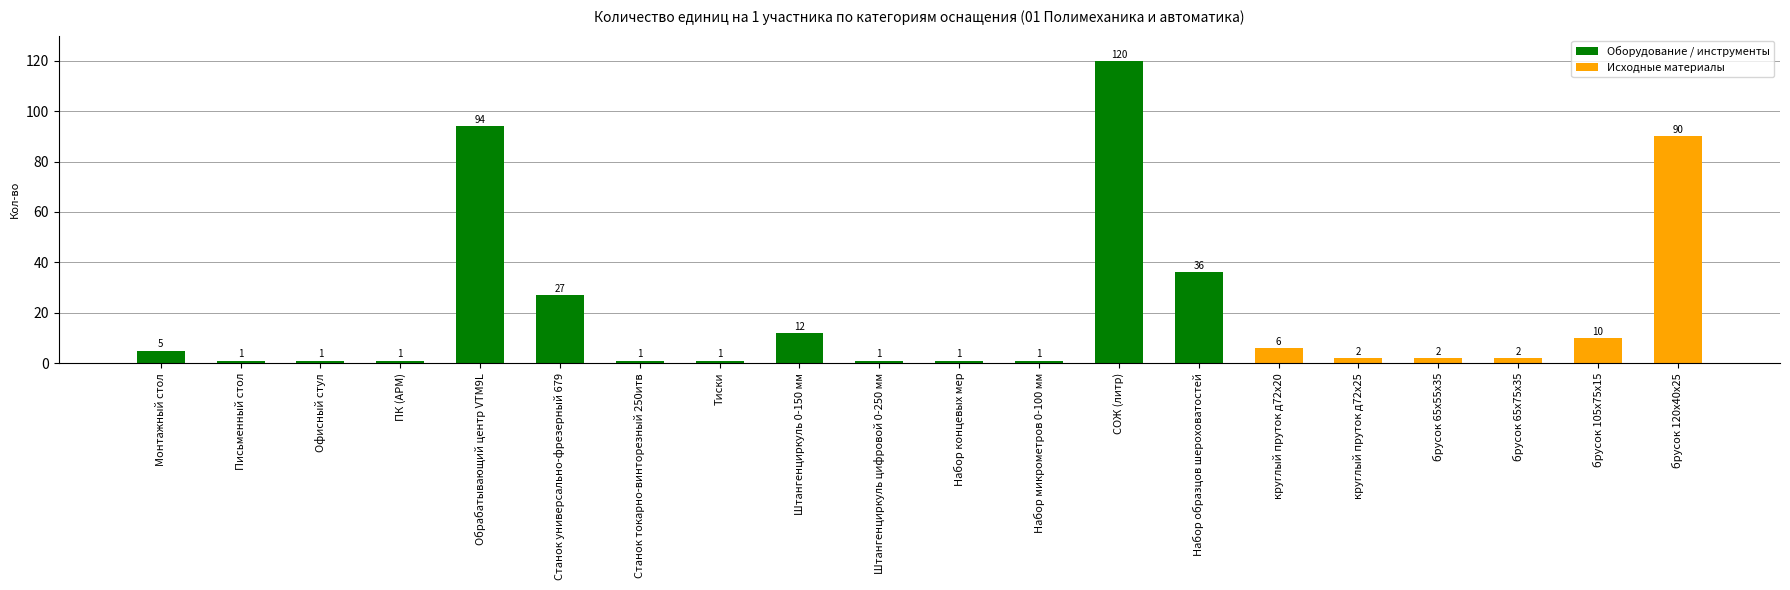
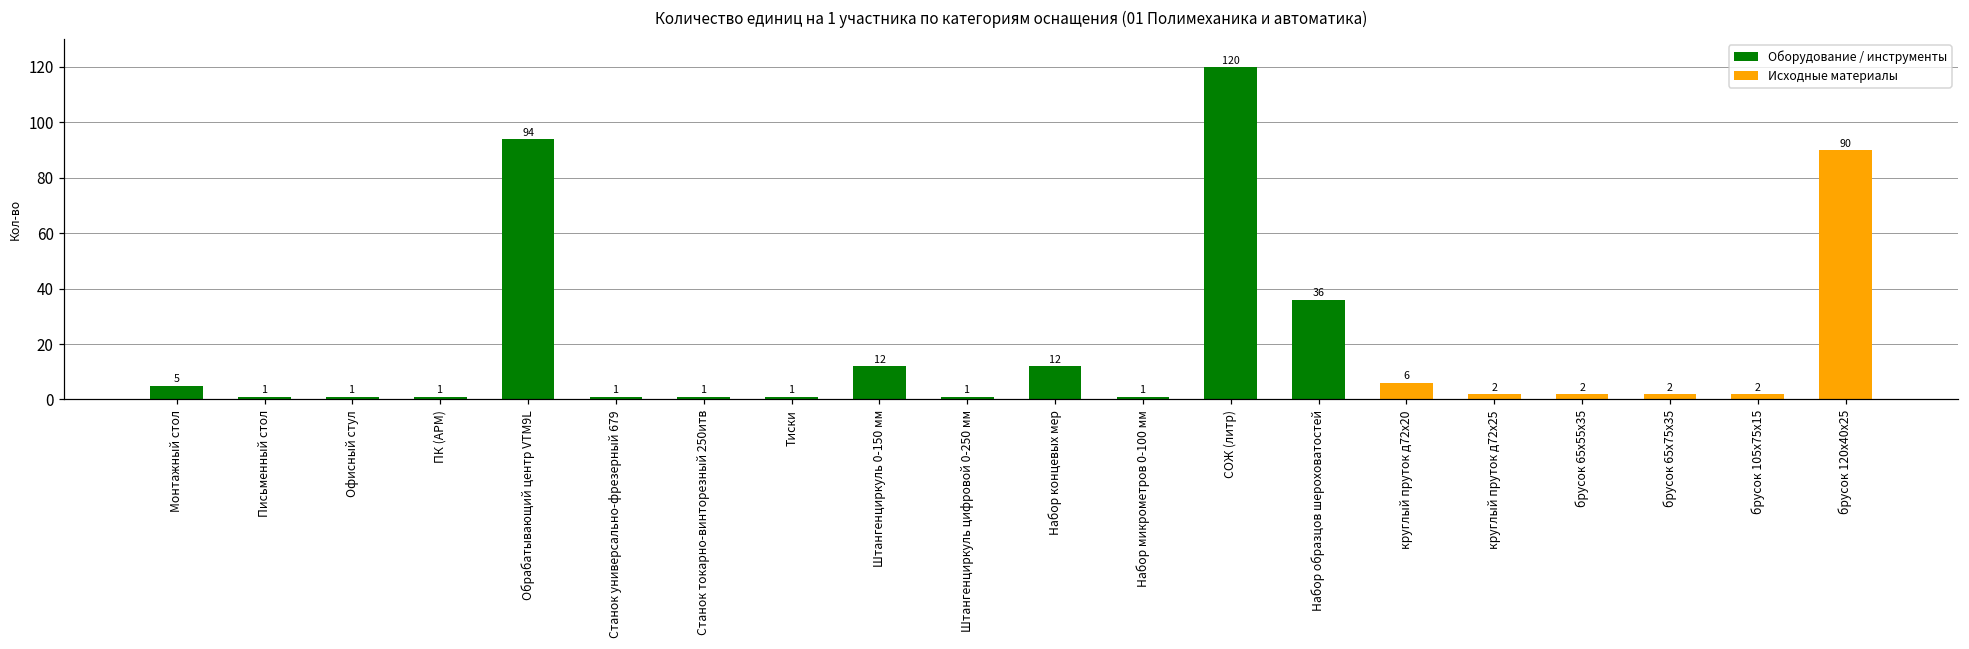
  {
    "Монтажный стол": 5,
    "Письменный стол": 1,
    "Офисный стул": 1,
    "ПК (АРМ)": 1,
    "Обрабатывающий центр VТМ9L": 94,
-   "Станок универсально-фрезерный 679": 27,
+   "Станок универсально-фрезерный 679": 1,
    "Станок токарно-винторезный 250итв": 1,
    "Тиски": 1,
    "Штангенциркуль 0-150 мм": 12,
    "Штангенциркуль цифровой 0-250 мм": 1,
-   "Набор концевых мер": 1,
+   "Набор концевых мер": 12,
    "Набор микрометров 0-100 мм": 1,
    "СОЖ (литр)": 120,
    "Набор образцов шероховатостей": 36,
    "круглый пруток д72х20": 6,
    "круглый пруток д72х25": 2,
    "брусок 65х55х35": 2,
    "брусок 65х75х35": 2,
-   "брусок 105х75х15": 10,
+   "брусок 105х75х15": 2,
    "брусок 120х40х25": 90
  }
